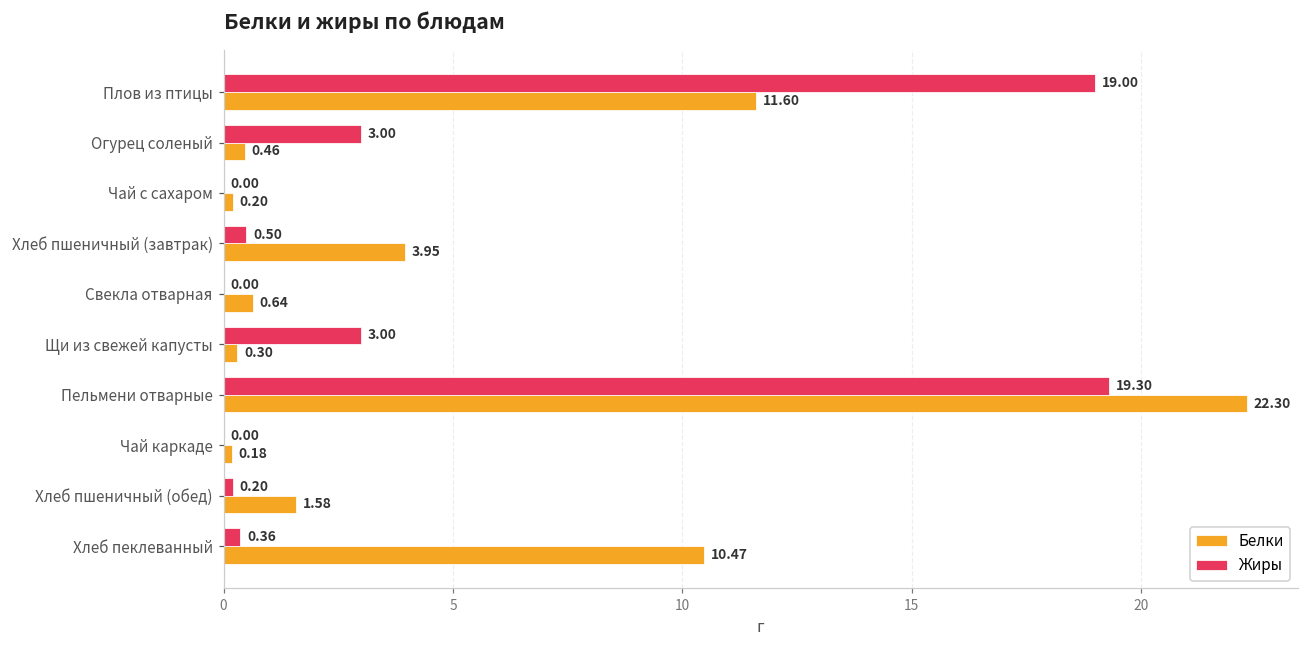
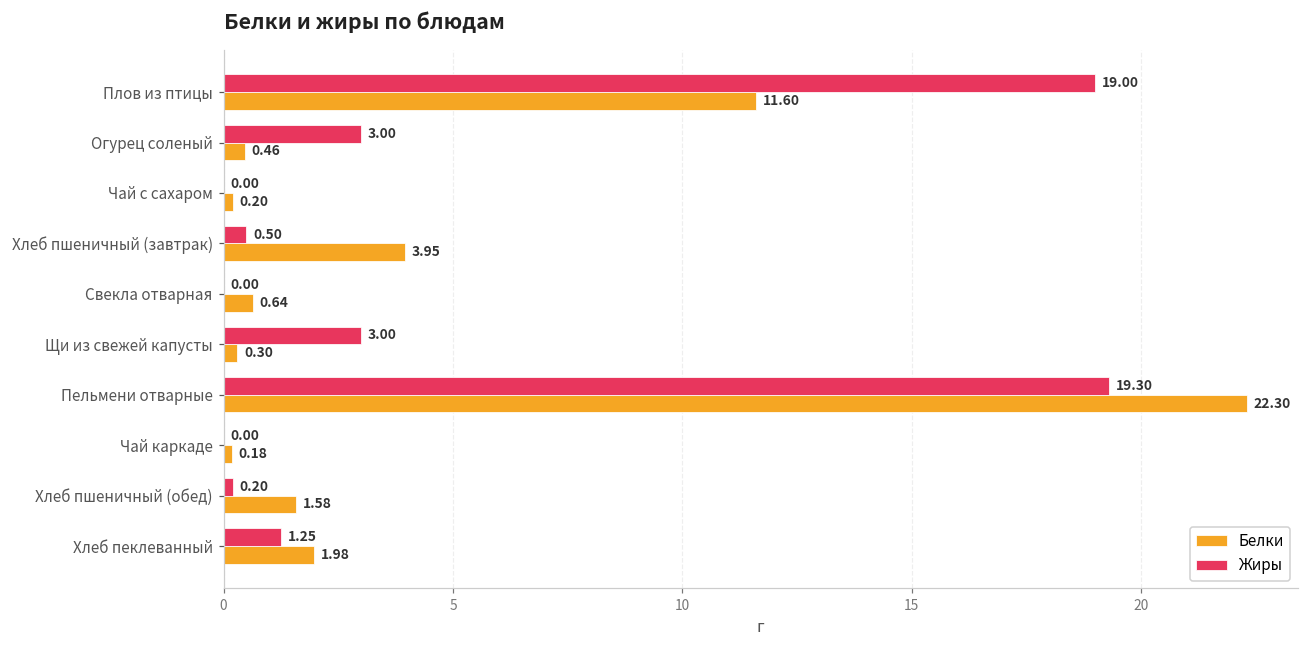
  {
    "Белки": {
      "Плов из птицы": 11.60,
      "Огурец соленый": 0.46,
      "Чай с сахаром": 0.20,
      "Хлеб пшеничный (завтрак)": 3.95,
      "Свекла отварная": 0.64,
      "Щи из свежей капусты": 0.30,
      "Пельмени отварные": 22.30,
      "Чай каркаде": 0.18,
      "Хлеб пшеничный (обед)": 1.58,
-     "Хлеб пеклеванный": 10.47
+     "Хлеб пеклеванный": 1.98
    },
    "Жиры": {
      "Плов из птицы": 19.00,
      "Огурец соленый": 3.00,
      "Чай с сахаром": 0.00,
      "Хлеб пшеничный (завтрак)": 0.50,
      "Свекла отварная": 0.00,
      "Щи из свежей капусты": 3.00,
      "Пельмени отварные": 19.30,
      "Чай каркаде": 0.00,
      "Хлеб пшеничный (обед)": 0.20,
-     "Хлеб пеклеванный": 0.36
+     "Хлеб пеклеванный": 1.25
    }
  }
